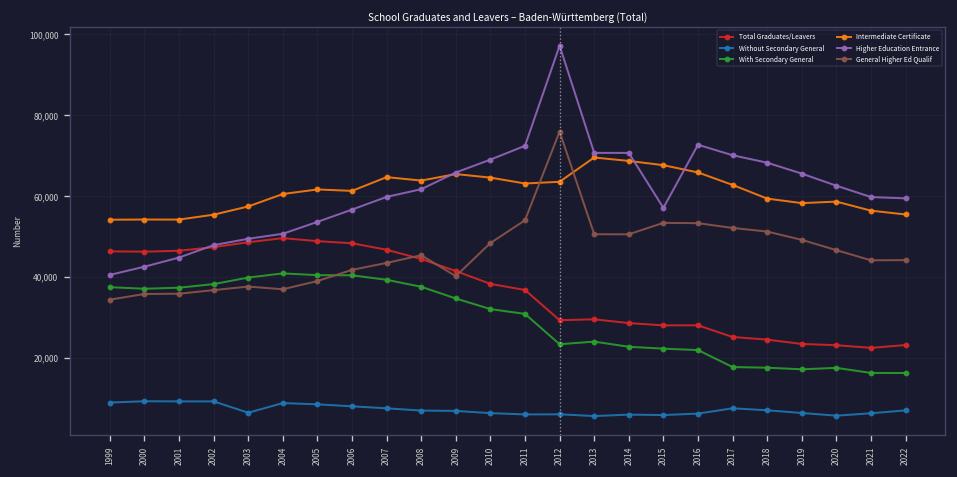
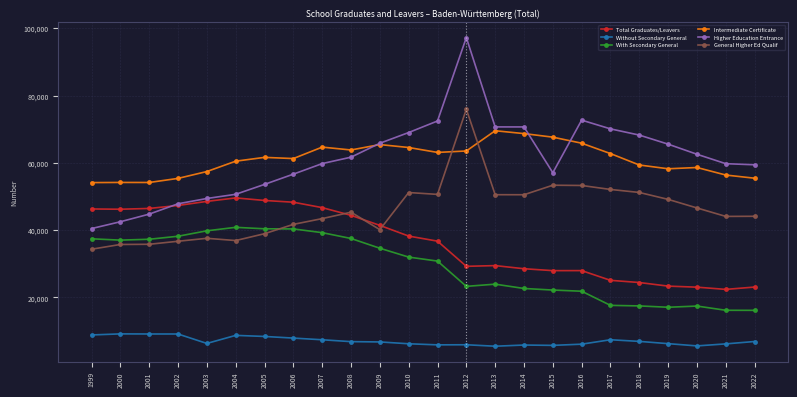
  {
    "Total Graduates/Leavers": {
      "1999": "46,000",
      "2000": "46,000",
      "2001": "46,000",
      "2003": "49,000",
      "2004": "50,000",
      "2005": "49,000",
      "2006": "48,000",
      "2007": "47,000",
      "2008": "44,000",
      "2009": "41,000",
      "2010": "38,000",
      "2011": "37,000",
      "2012": "29,000",
      "2013": "29,000",
      "2014": "29,000",
      "2015": "28,000",
      "2016": "28,000",
      "2017": "25,000",
      "2018": "24,000",
      "2019": "23,000",
      "2020": "23,000",
      "2021": "22,000",
      "2022": "23,000"
    },
    "Without Secondary General": {
      "1999": "9,000",
      "2000": "9,000",
      "2001": "9,000",
      "2002": "9,000",
      "2003": "6,000",
      "2004": "9,000",
      "2005": "8,000",
      "2006": "8,000",
      "2007": "7,000",
      "2008": "7,000",
      "2009": "7,000",
      "2010": "6,000",
      "2011": "6,000",
      "2012": "6,000",
      "2013": "6,000",
      "2014": "6,000",
      "2015": "6,000",
      "2016": "6,000",
      "2017": "7,000",
      "2018": "7,000",
      "2019": "6,000",
      "2020": "6,000",
      "2021": "6,000",
      "2022": "7,000"
    },
    "With Secondary General": {
      "1999": "37,000",
      "2000": "37,000",
      "2001": "37,000",
      "2002": "38,000",
      "2003": "40,000",
      "2004": "41,000",
      "2005": "40,000",
      "2006": "40,000",
      "2007": "39,000",
      "2008": "38,000",
      "2009": "35,000",
      "2010": "32,000",
      "2011": "31,000",
      "2012": "23,000",
      "2013": "24,000",
      "2014": "23,000",
      "2015": "22,000",
      "2016": "22,000",
      "2017": "18,000",
      "2018": "17,000",
      "2019": "17,000",
      "2020": "17,000",
      "2021": "16,000",
      "2022": "16,000"
    },
    "Intermediate Certificate": {
      "1999": "54,000",
      "2000": "54,000",
      "2001": "54,000",
      "2002": "55,000",
      "2003": "57,000",
      "2004": "60,000",
      "2005": "62,000",
      "2006": "61,000",
      "2007": "65,000",
      "2008": "64,000",
      "2010": "65,000",
      "2011": "63,000",
      "2012": "64,000",
      "2013": "70,000",
      "2014": "69,000",
      "2015": "68,000",
      "2016": "66,000",
      "2017": "63,000",
      "2018": "59,000",
      "2019": "58,000",
      "2020": "59,000",
      "2021": "56,000",
      "2022": "55,000"
    },
    "Higher Education Entrance": {
      "1999": "40,000",
      "2000": "42,000",
      "2001": "45,000",
      "2003": "49,000",
      "2004": "51,000",
      "2005": "54,000",
      "2006": "57,000",
      "2007": "60,000",
      "2008": "62,000",
      "2010": "69,000",
      "2011": "72,000",
      "2012": "97,000",
      "2013": "71,000",
      "2014": "71,000",
      "2015": "57,000",
      "2016": "73,000",
      "2017": "70,000",
      "2018": "68,000",
      "2019": "66,000",
      "2020": "63,000",
      "2021": "60,000",
      "2022": "59,000"
    },
    "General Higher Ed Qualif": {
      "1999": "34,000",
      "2000": "36,000",
      "2001": "36,000",
      "2002": "37,000",
      "2003": "38,000",
      "2004": "37,000",
      "2005": "39,000",
      "2006": "42,000",
      "2007": "43,000",
      "2008": "45,000",
      "2009": "40,000",
-     "2010": "48,000",
-     "2011": "54,000",
+     "2010": "51,000",
+     "2011": "51,000",
      "2012": "76,000",
      "2013": "51,000",
      "2014": "51,000",
      "2015": "53,000",
      "2016": "53,000",
      "2017": "52,000",
      "2018": "51,000",
      "2019": "49,000",
      "2020": "47,000",
      "2021": "44,000",
      "2022": "44,000"
    }
  }
